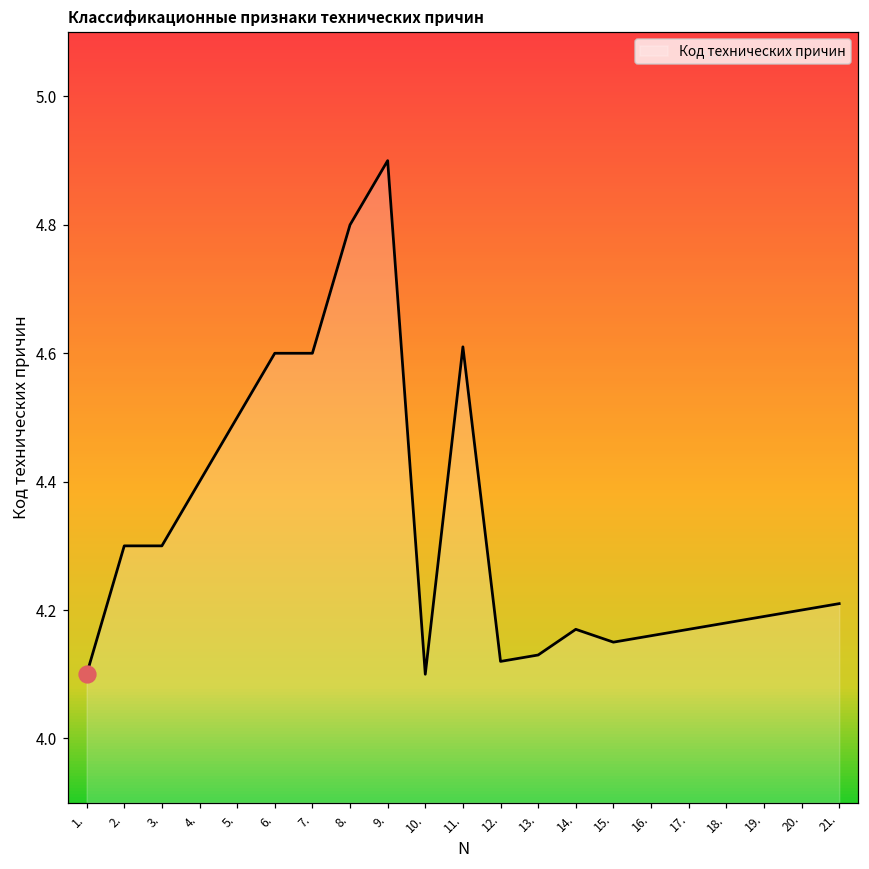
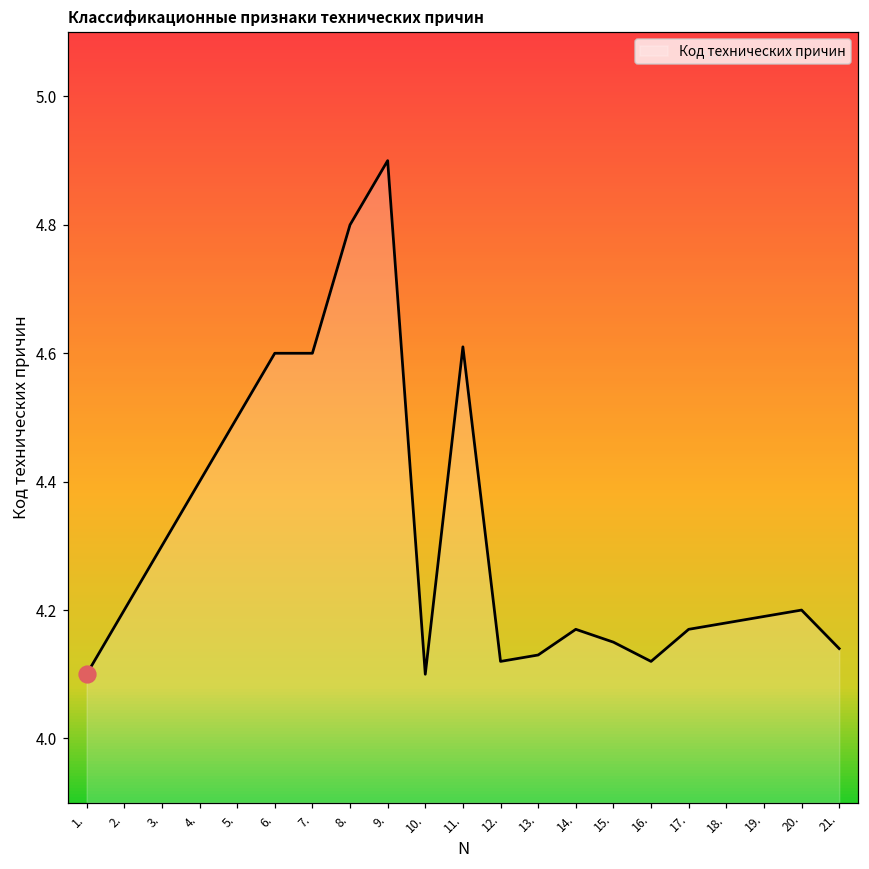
  {
    "Код технических причин": {
-     "2.": 4.3,
+     "2.": 4.2,
      "3.": 4.30,
      "4.": 4.40,
      "5.": 4.50,
      "6.": 4.60,
      "7.": 4.60,
      "8.": 4.80,
      "9.": 4.90,
      "10.": 4.10,
      "11.": 4.61,
      "12.": 4.12,
      "13.": 4.13,
      "14.": 4.17,
      "15.": 4.15,
-     "16.": 4.16,
+     "16.": 4.12,
      "17.": 4.17,
      "18.": 4.18,
      "19.": 4.19,
      "20.": 4.20,
-     "21.": 4.21
+     "21.": 4.14
    }
  }
